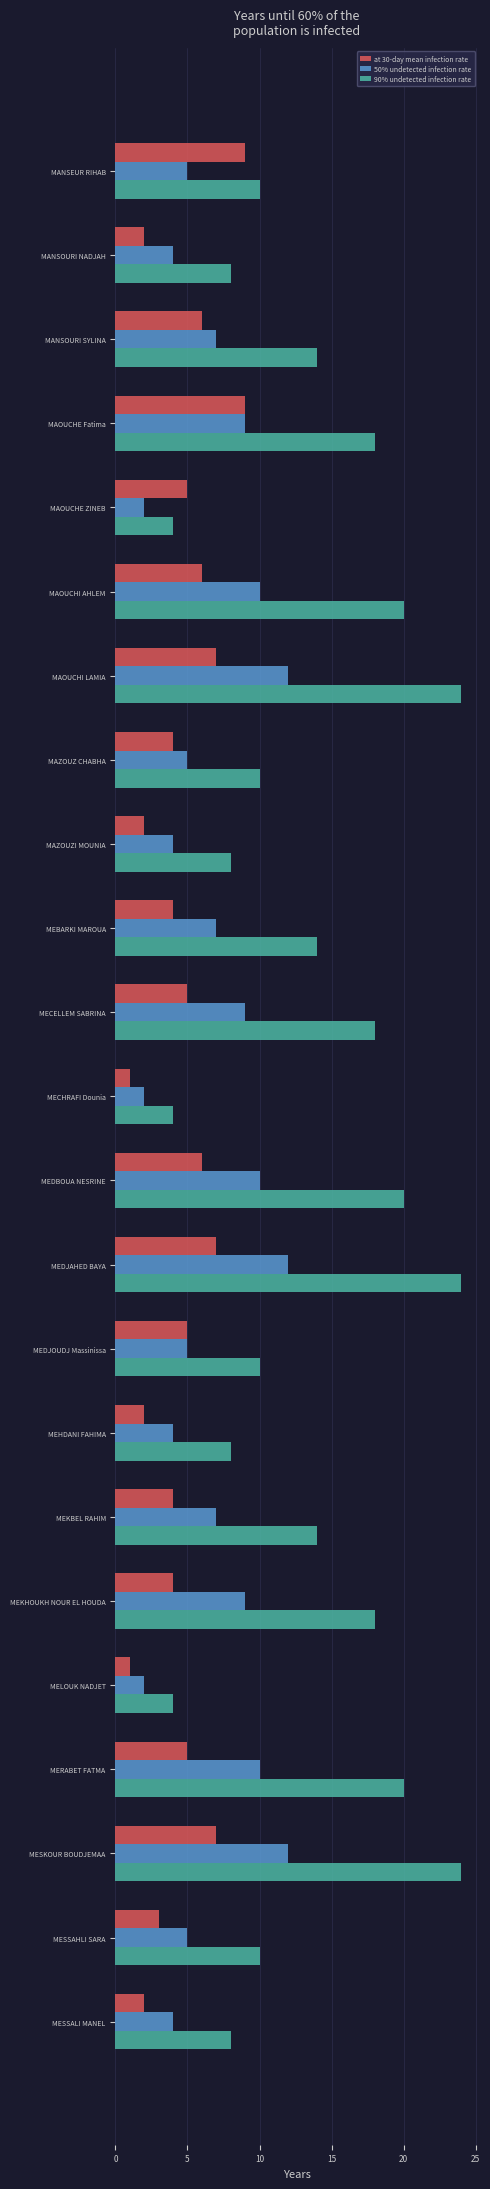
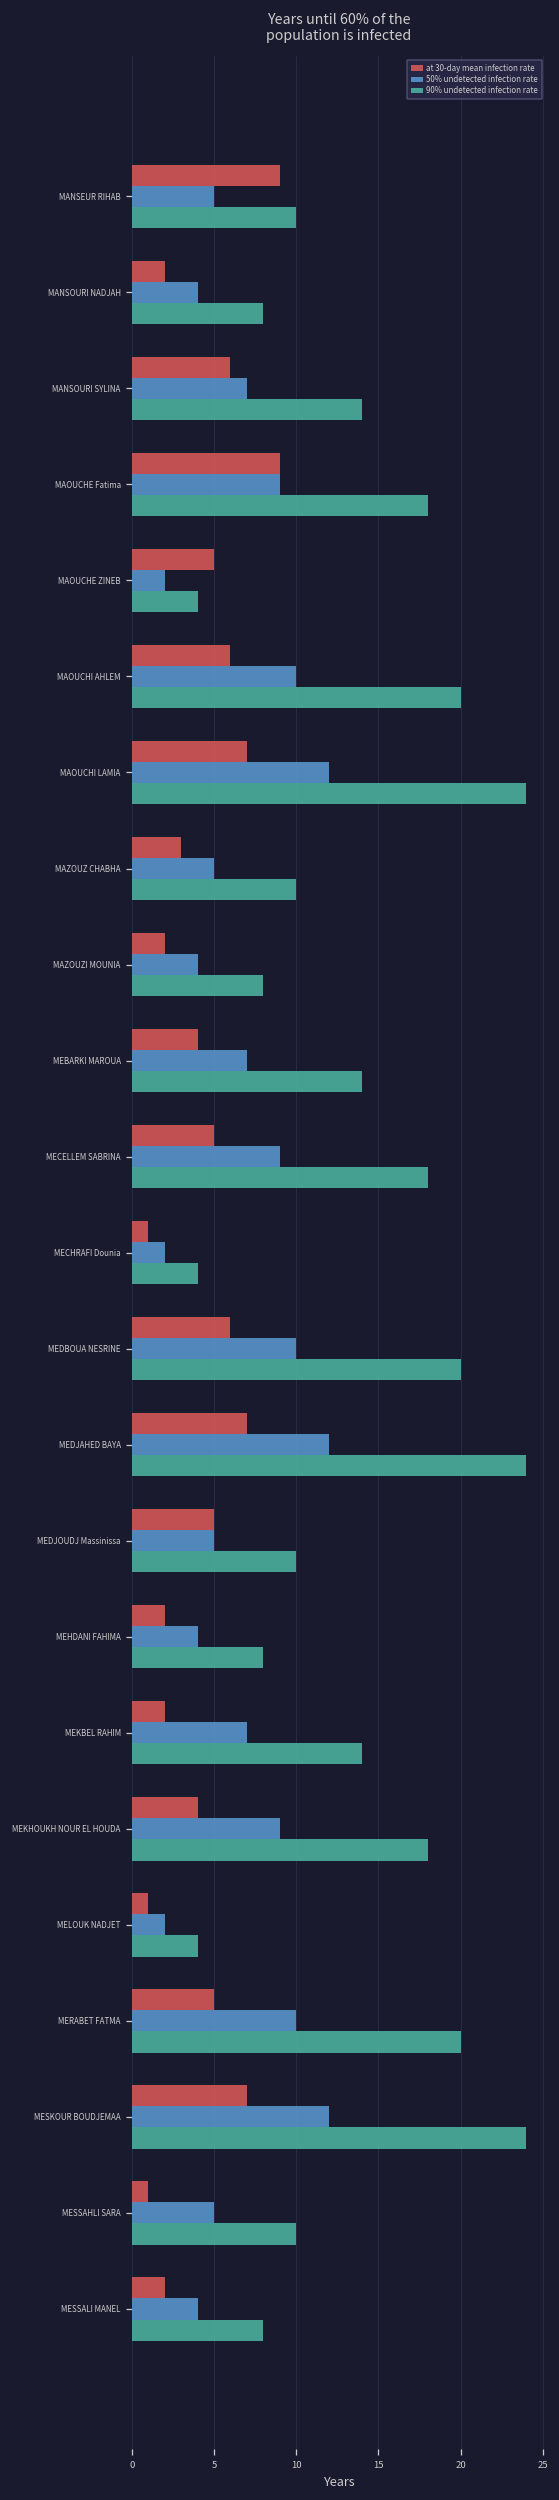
  {
    "at 30-day mean infection rate": {
      "MANSEUR RIHAB": 9,
      "MANSOURI NADJAH": 2,
      "MANSOURI SYLINA": 6,
      "MAOUCHE Fatima": 9,
      "MAOUCHE ZINEB": 5,
      "MAOUCHI AHLEM": 6,
      "MAOUCHI LAMIA": 7,
-     "MAZOUZ CHABHA": 4,
+     "MAZOUZ CHABHA": 3,
      "MAZOUZI MOUNIA": 2,
      "MEBARKI MAROUA": 4,
      "MECELLEM SABRINA": 5,
      "MECHRAFI Dounia": 1,
      "MEDBOUA NESRINE": 6,
      "MEDJAHED BAYA": 7,
      "MEDJOUDJ Massinissa": 5,
      "MEHDANI FAHIMA": 2,
-     "MEKBEL RAHIM": 4,
+     "MEKBEL RAHIM": 2,
      "MEKHOUKH NOUR EL HOUDA": 4,
      "MELOUK NADJET": 1,
      "MERABET FATMA": 5,
      "MESKOUR BOUDJEMAA": 7,
-     "MESSAHLI SARA": 3,
+     "MESSAHLI SARA": 1,
      "MESSALI MANEL": 2
    }
  }
